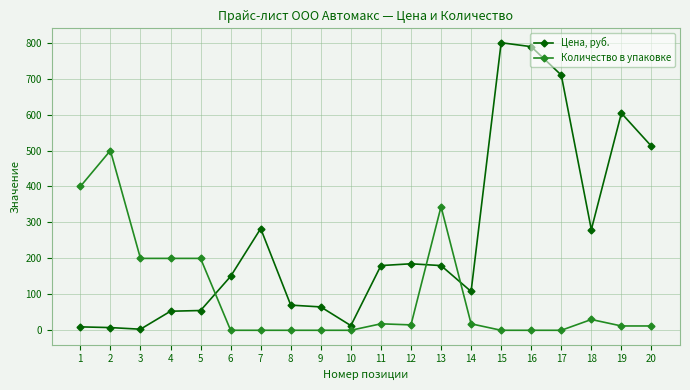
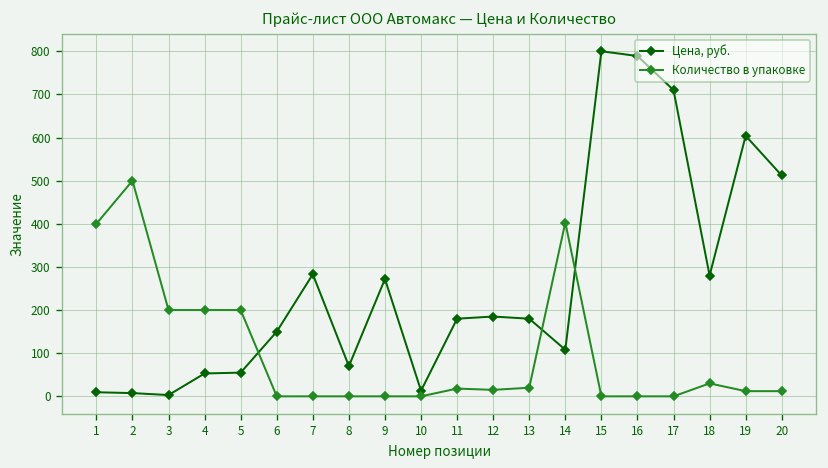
  {
    "Цена, руб.": {
      "1": 10,
      "2": 10,
      "3": 0,
      "4": 50,
      "5": 60,
      "6": 150,
      "7": 280,
      "8": 70,
-     "9": 70,
+     "9": 270,
      "10": 10,
      "11": 180,
      "12": 190,
      "13": 180,
      "14": 110,
      "15": 800,
      "17": 710,
      "18": 280,
      "19": 600,
      "20": 510
    },
    "Количество в упаковке": {
      "1": 400,
      "2": 500,
      "3": 200,
      "4": 200,
      "5": 200,
      "6": 0,
      "7": 0,
      "8": 0,
      "9": 0,
      "10": 0,
      "11": 20,
      "12": 20,
-     "13": 340,
-     "14": 20,
+     "13": 20,
+     "14": 400,
      "15": 0,
      "16": 0,
      "17": 0,
      "18": 30,
      "19": 10,
      "20": 10
    }
  }
